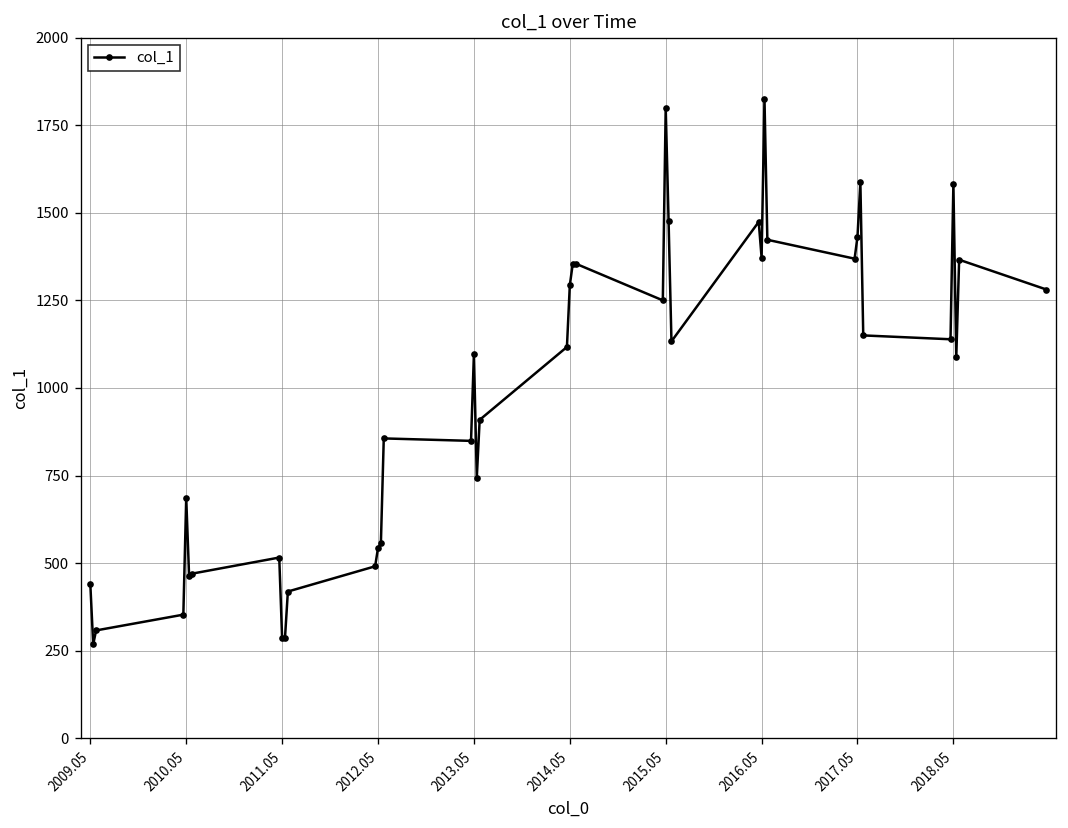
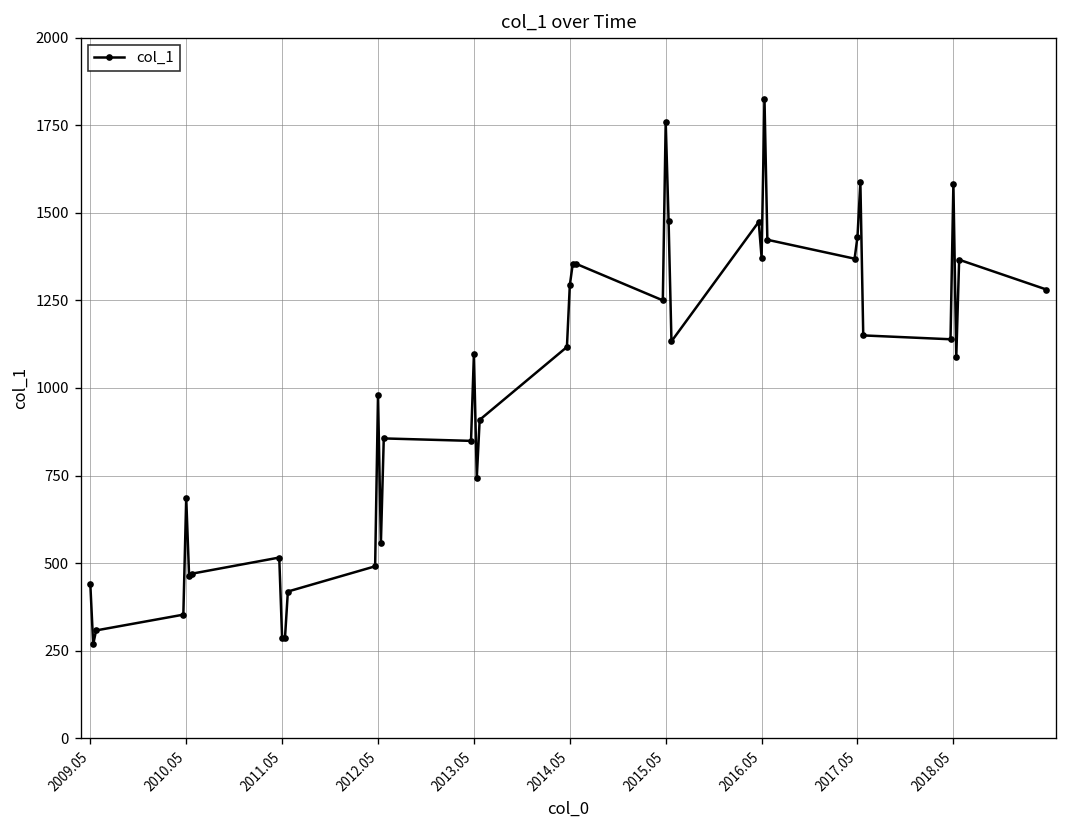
  {
    "2009.05": 440,
    "2010.05": 690,
    "2011.05": 290,
-   "2012.05": 540,
+   "2012.05": 980,
    "2013.05": 1100,
    "2014.05": 1290,
-   "2015.05": 1800,
+   "2015.05": 1760,
    "2016.05": 1370,
    "2017.05": 1430,
    "2018.05": 1580
  }
